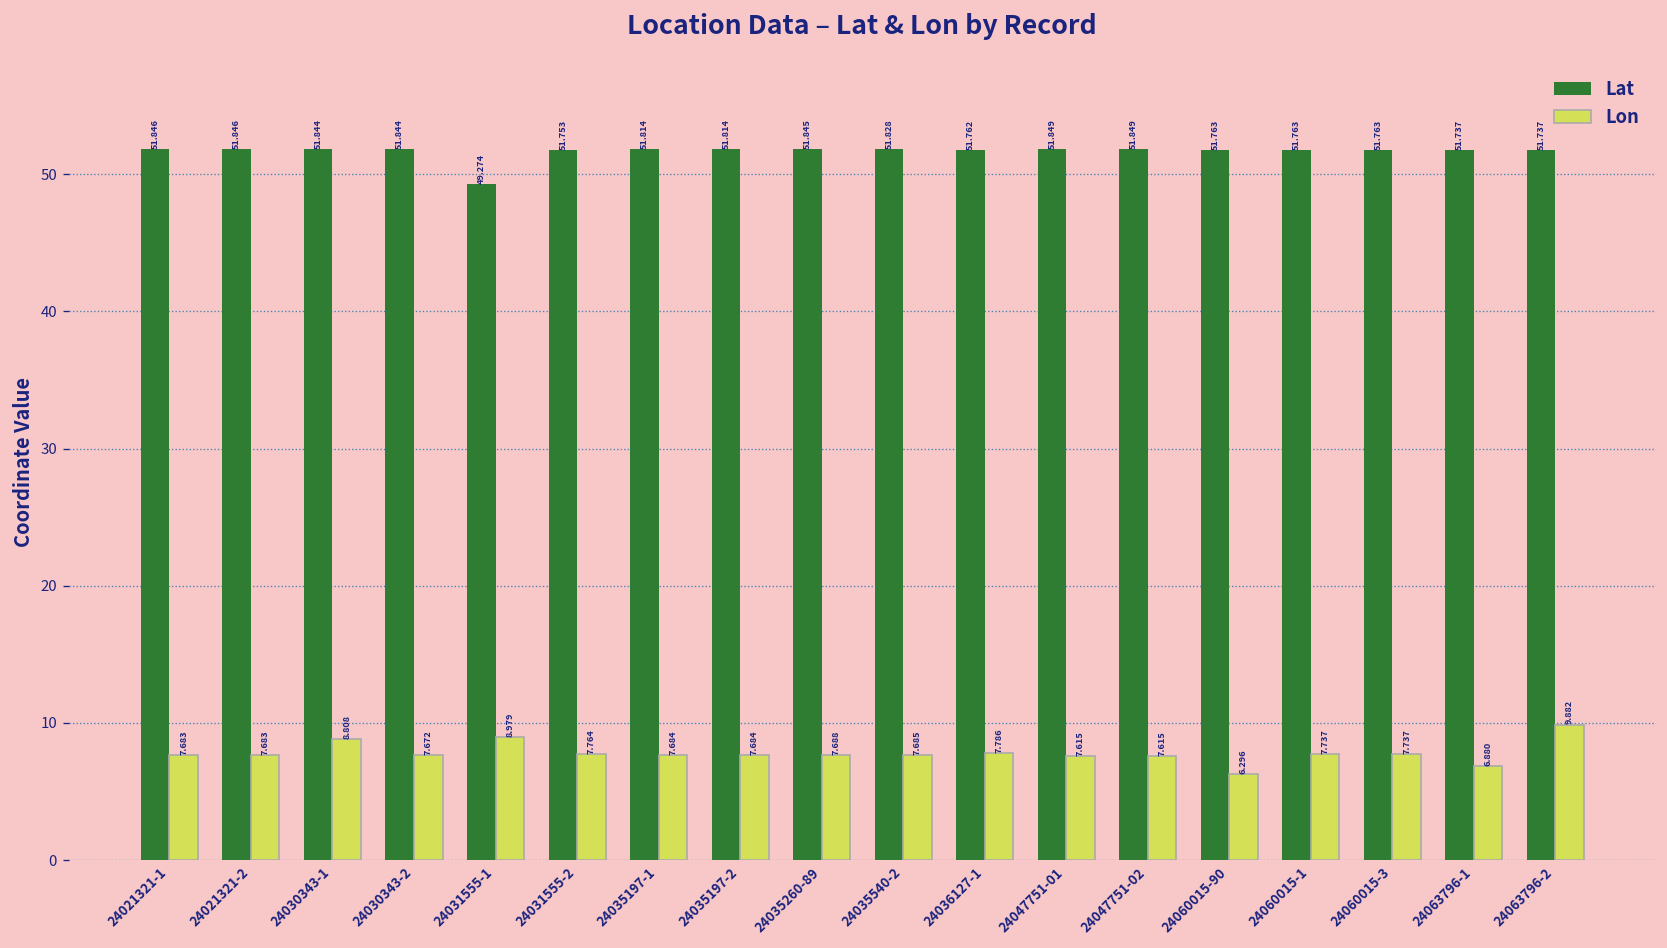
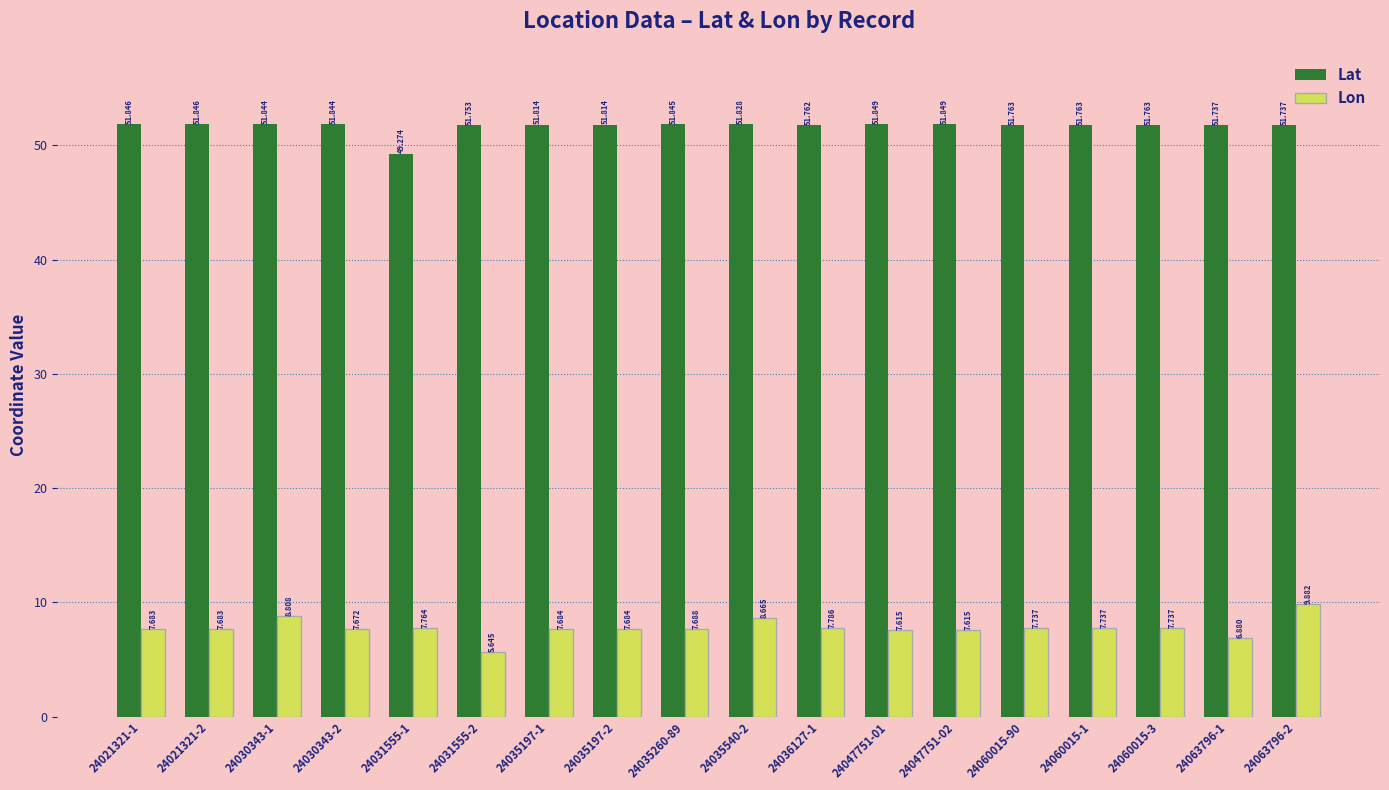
  {
    "Lat": {
      "24021321-1": 51.846,
      "24021321-2": 51.846,
      "24030343-1": 51.844,
      "24030343-2": 51.844,
      "24031555-1": 49.274,
      "24031555-2": 51.753,
      "24035197-1": 51.814,
      "24035197-2": 51.814,
      "24035260-89": 51.845,
      "24035540-2": 51.828,
      "24036127-1": 51.762,
      "24047751-01": 51.849,
      "24047751-02": 51.849,
      "24060015-90": 51.763,
      "24060015-1": 51.763,
      "24060015-3": 51.763,
      "24063796-1": 51.737,
      "24063796-2": 51.737
    },
    "Lon": {
      "24021321-1": 7.683,
      "24021321-2": 7.683,
      "24030343-1": 8.808,
      "24030343-2": 7.672,
-     "24031555-1": 8.979,
-     "24031555-2": 7.764,
+     "24031555-1": 7.764,
+     "24031555-2": 5.645,
      "24035197-1": 7.684,
      "24035197-2": 7.684,
      "24035260-89": 7.688,
-     "24035540-2": 7.685,
+     "24035540-2": 8.665,
      "24036127-1": 7.786,
      "24047751-01": 7.615,
      "24047751-02": 7.615,
-     "24060015-90": 6.296,
+     "24060015-90": 7.737,
      "24060015-1": 7.737,
      "24060015-3": 7.737,
      "24063796-1": 6.880,
      "24063796-2": 9.882
    }
  }
